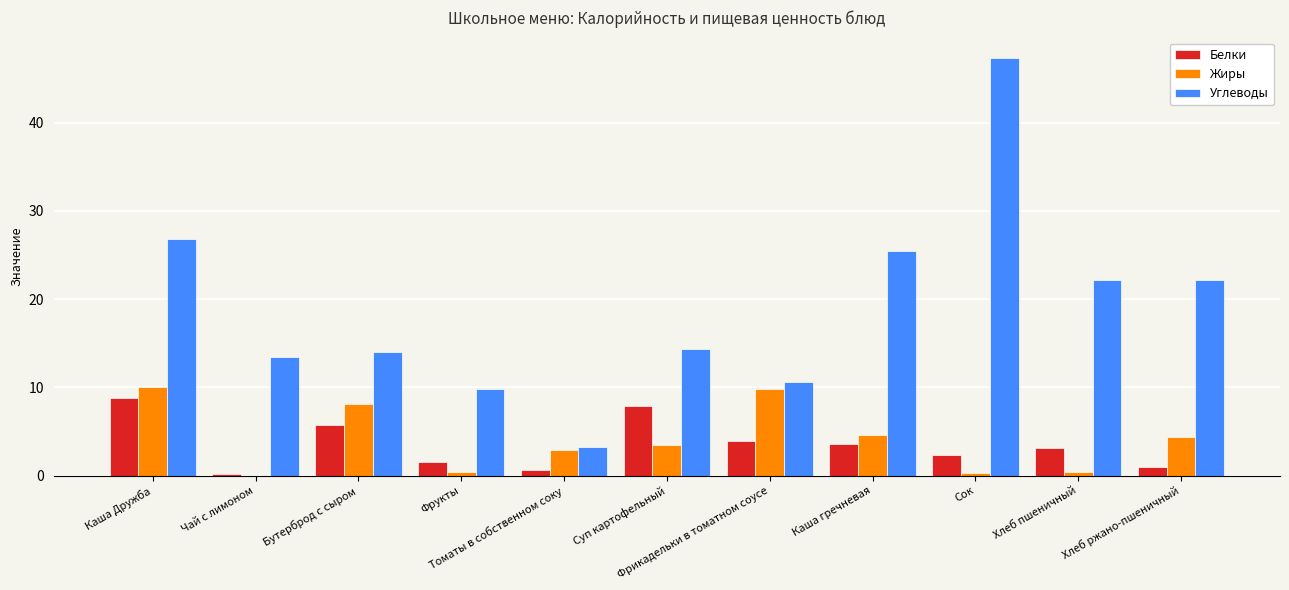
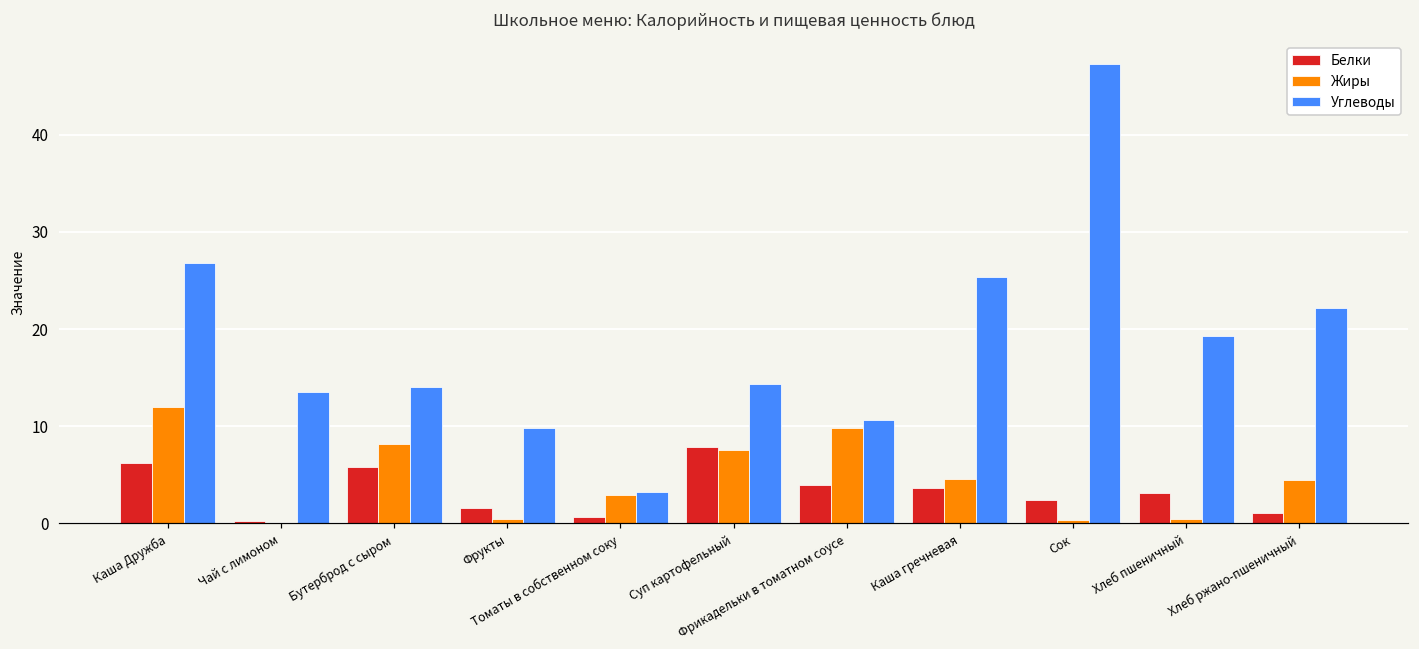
  {
    "Белки": {
-     "Каша Дружба": 9,
+     "Каша Дружба": 6,
      "Бутерброд с сыром": 6,
      "Фрукты": 2,
      "Томаты в собственном соку": 1,
      "Суп картофельный": 8,
      "Фрикадельки в томатном соусе": 4,
      "Каша гречневая": 4,
      "Сок": 2,
      "Хлеб пшеничный": 3,
      "Хлеб ржано-пшеничный": 1
    },
    "Жиры": {
-     "Каша Дружба": 10,
+     "Каша Дружба": 12,
      "Чай с лимоном": 0,
      "Бутерброд с сыром": 8,
      "Фрукты": 0,
      "Томаты в собственном соку": 3,
-     "Суп картофельный": 4,
+     "Суп картофельный": 8,
      "Фрикадельки в томатном соусе": 10,
      "Каша гречневая": 5,
      "Сок": 0,
      "Хлеб пшеничный": 0,
      "Хлеб ржано-пшеничный": 4
    },
    "Углеводы": {
      "Каша Дружба": 27,
      "Чай с лимоном": 14,
      "Бутерброд с сыром": 14,
      "Фрукты": 10,
      "Томаты в собственном соку": 3,
      "Суп картофельный": 14,
      "Фрикадельки в томатном соусе": 11,
      "Каша гречневая": 25,
      "Сок": 47,
-     "Хлеб пшеничный": 22,
+     "Хлеб пшеничный": 19,
      "Хлеб ржано-пшеничный": 22
    }
  }
